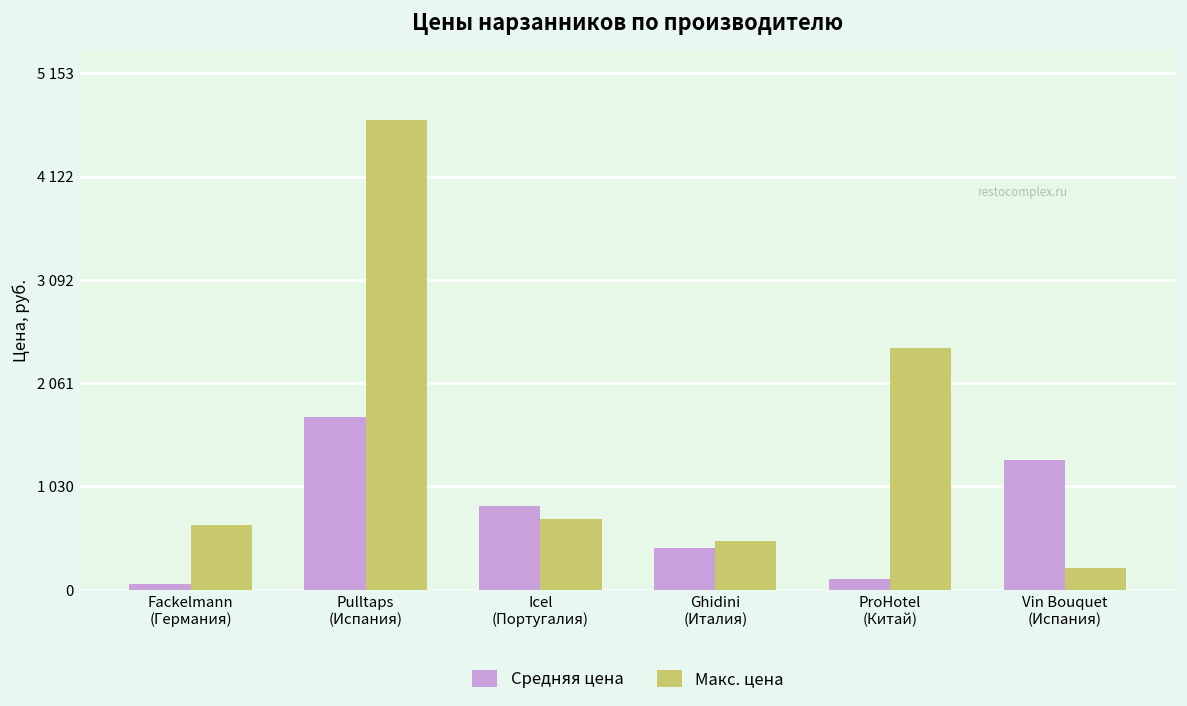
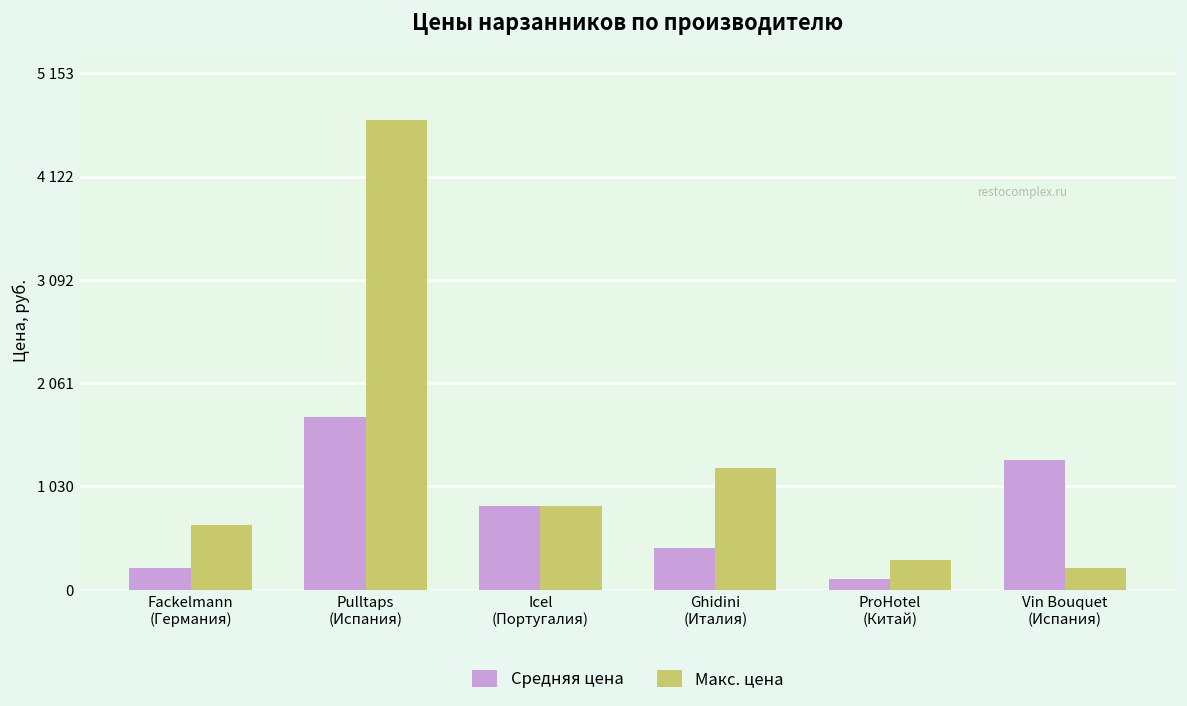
  {
    "Средняя цена": {
-     "Fackelmann (Германия)": 100,
+     "Fackelmann (Германия)": 200,
      "Pulltaps (Испания)": 1700,
      "Icel (Португалия)": 800,
      "Ghidini (Италия)": 400,
      "ProHotel (Китай)": 100,
      "Vin Bouquet (Испания)": 1300
    },
    "Макс. цена": {
      "Fackelmann (Германия)": 600,
      "Pulltaps (Испания)": 4700,
-     "Icel (Португалия)": 700,
-     "Ghidini (Италия)": 500,
-     "ProHotel (Китай)": 2400,
+     "Icel (Португалия)": 800,
+     "Ghidini (Италия)": 1200,
+     "ProHotel (Китай)": 300,
      "Vin Bouquet (Испания)": 200
    }
  }
